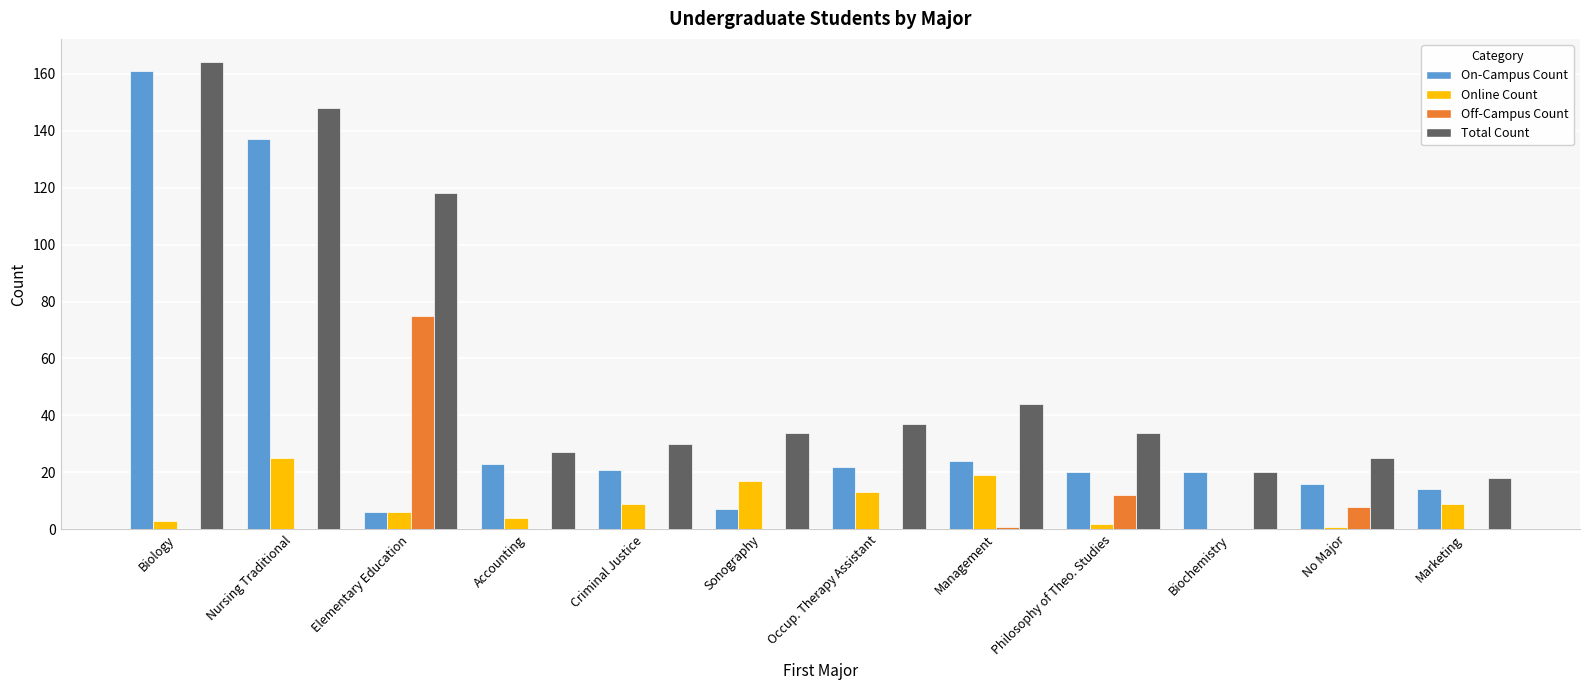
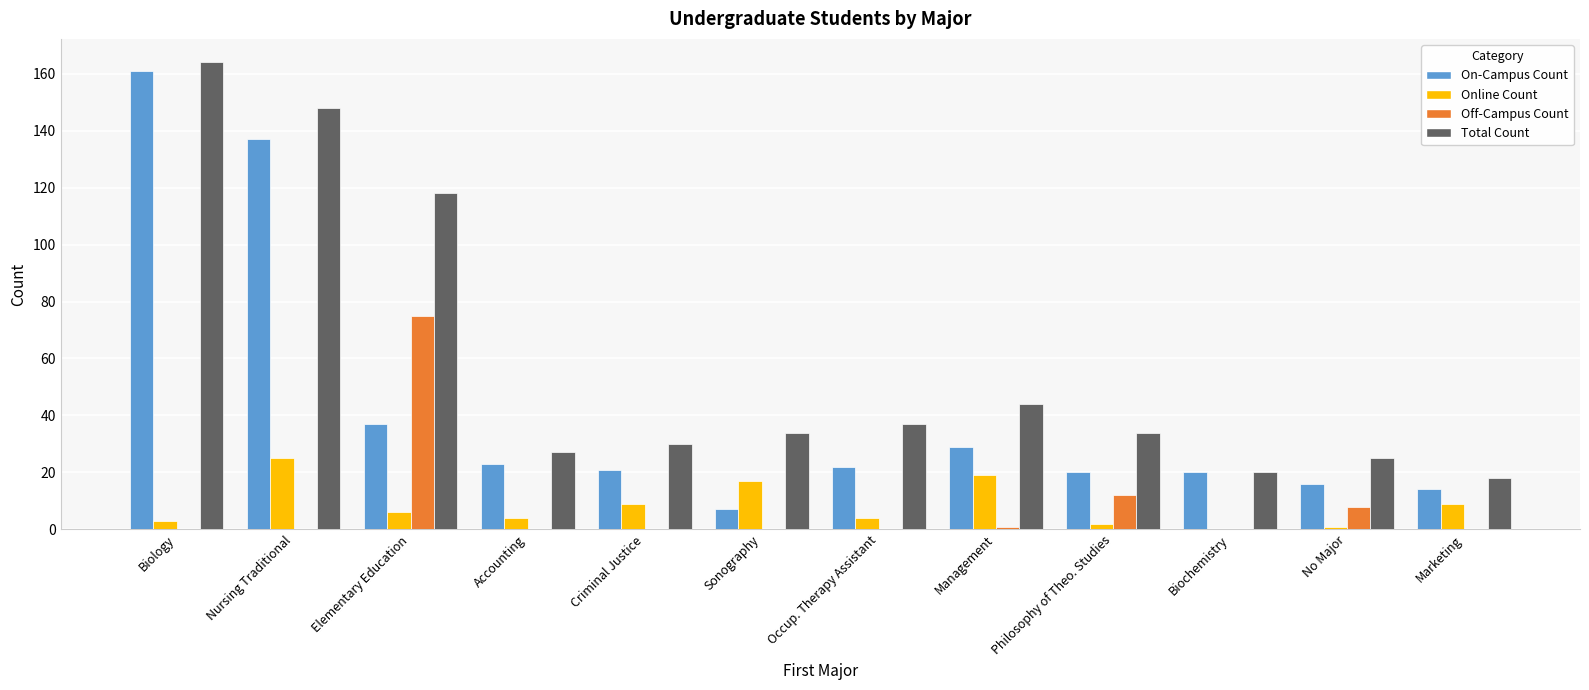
  {
    "On-Campus Count": {
      "Biology": 161,
      "Nursing Traditional": 137,
-     "Elementary Education": 6,
+     "Elementary Education": 37,
      "Accounting": 23,
      "Criminal Justice": 21,
      "Sonography": 7,
      "Occup. Therapy Assistant": 22,
-     "Management": 24,
+     "Management": 29,
      "Philosophy of Theo. Studies": 20,
      "Biochemistry": 20,
      "No Major": 16,
      "Marketing": 14
    },
    "Online Count": {
      "Biology": 3,
      "Nursing Traditional": 25,
      "Elementary Education": 6,
      "Accounting": 4,
      "Criminal Justice": 9,
      "Sonography": 17,
-     "Occup. Therapy Assistant": 13,
+     "Occup. Therapy Assistant": 4,
      "Management": 19,
      "Philosophy of Theo. Studies": 2,
      "Biochemistry": 0,
      "No Major": 1,
      "Marketing": 9
    },
    "Off-Campus Count": {
      "Biology": 0,
      "Nursing Traditional": 0,
      "Elementary Education": 75,
      "Accounting": 0,
      "Criminal Justice": 0,
      "Sonography": 0,
      "Occup. Therapy Assistant": 0,
      "Management": 1,
      "Philosophy of Theo. Studies": 12,
      "Biochemistry": 0,
      "No Major": 8,
      "Marketing": 0
    },
    "Total Count": {
      "Biology": 164,
      "Nursing Traditional": 148,
      "Elementary Education": 118,
      "Accounting": 27,
      "Criminal Justice": 30,
      "Sonography": 34,
      "Occup. Therapy Assistant": 37,
      "Management": 44,
      "Philosophy of Theo. Studies": 34,
      "Biochemistry": 20,
      "No Major": 25,
      "Marketing": 18
    }
  }
